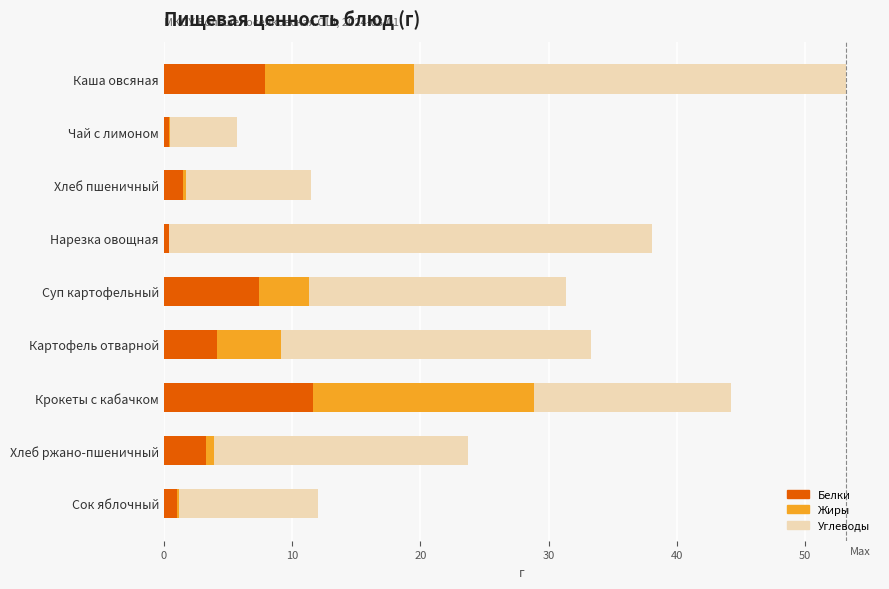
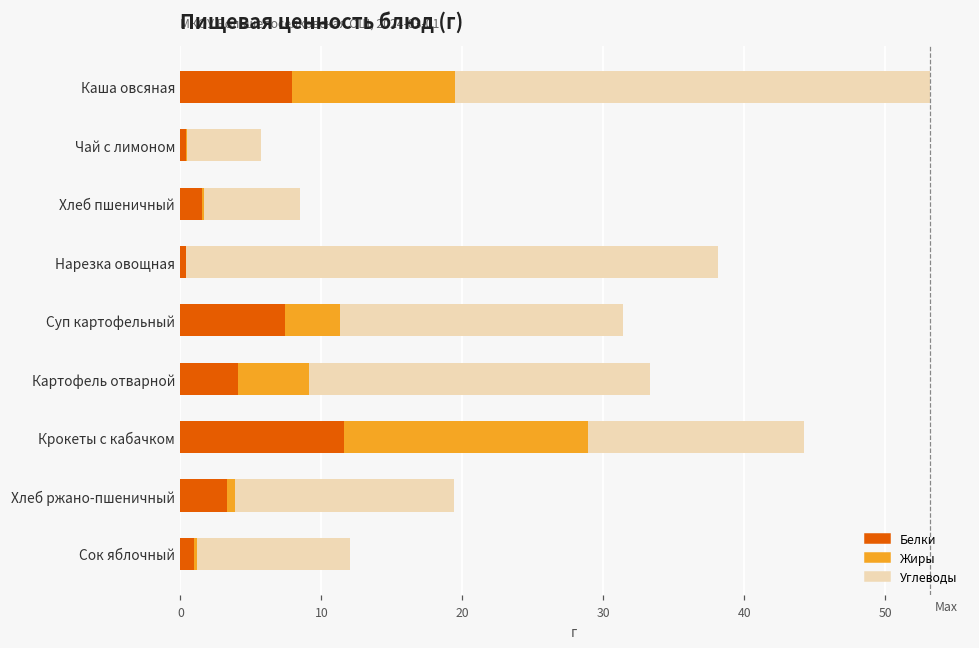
  {
    "Белки": {
      "Каша овсяная": 7.9,
      "Чай с лимоном": 0.4,
      "Хлеб пшеничный": 1.5,
      "Нарезка овощная": 0.4,
      "Суп картофельный": 7.4,
      "Картофель отварной": 4.1,
      "Крокеты с кабачком": 11.6,
      "Хлеб ржано-пшеничный": 3.3,
      "Сок яблочный": 1.0
    },
    "Жиры": {
      "Каша овсяная": 11.6,
      "Хлеб пшеничный": 0.2,
      "Нарезка овощная": 0.0,
      "Суп картофельный": 3.9,
      "Картофель отварной": 5.0,
      "Крокеты с кабачком": 17.3,
      "Хлеб ржано-пшеничный": 0.6,
      "Сок яблочный": 0.2
    },
    "Углеводы": {
      "Каша овсяная": 33.7,
      "Чай с лимоном": 5.2,
-     "Хлеб пшеничный": 9.8,
+     "Хлеб пшеничный": 6.8,
      "Нарезка овощная": 37.7,
      "Суп картофельный": 20.1,
      "Картофель отварной": 24.2,
      "Крокеты с кабачком": 15.3,
-     "Хлеб ржано-пшеничный": 19.8,
+     "Хлеб ржано-пшеничный": 15.5,
      "Сок яблочный": 10.8
    }
  }
